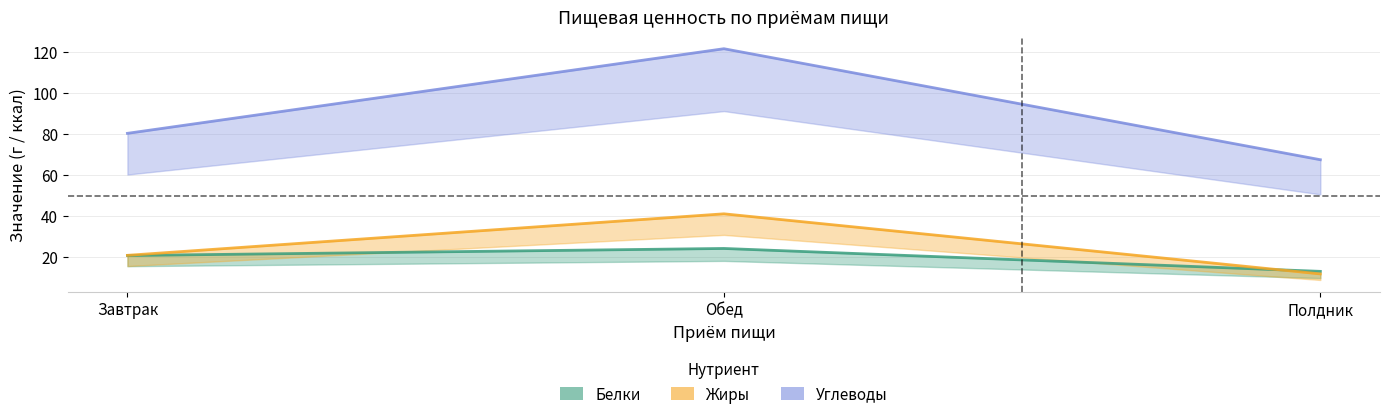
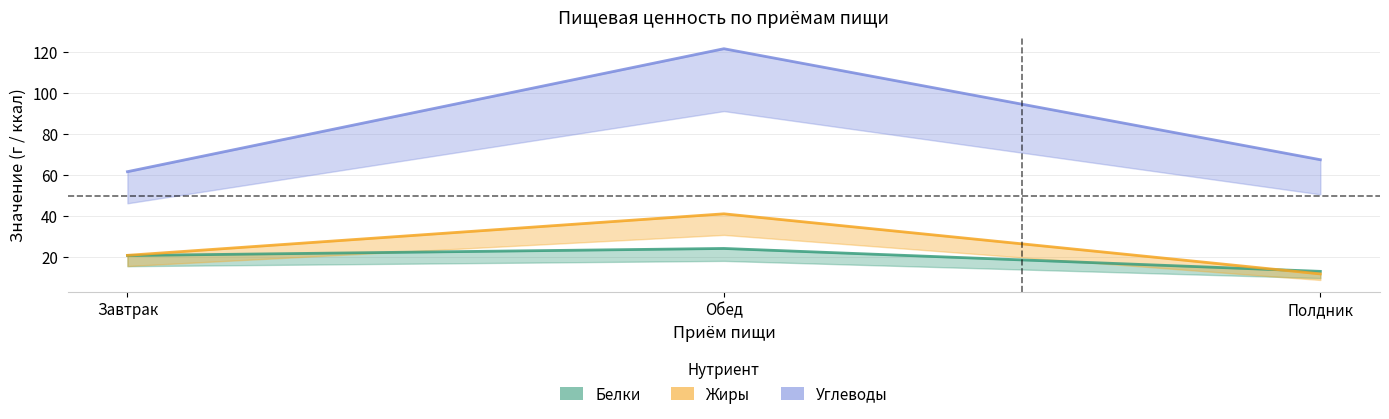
  {
    "Белки": {
      "Обед": 24
    },
    "Жиры": {
      "Обед": 41
    },
    "Углеводы": {
-     "Завтрак": 80,
+     "Завтрак": 62,
      "Обед": 122,
      "Полдник": 68
    }
  }
